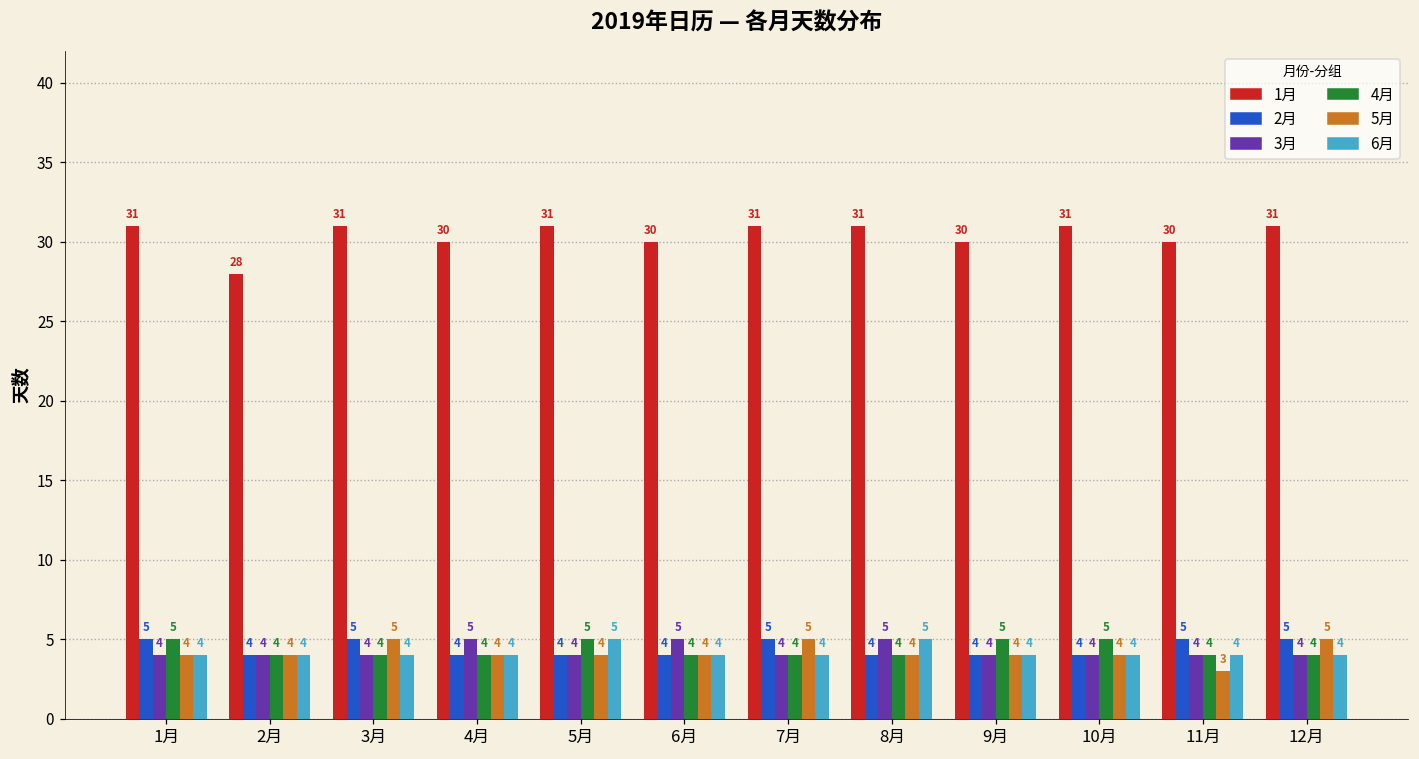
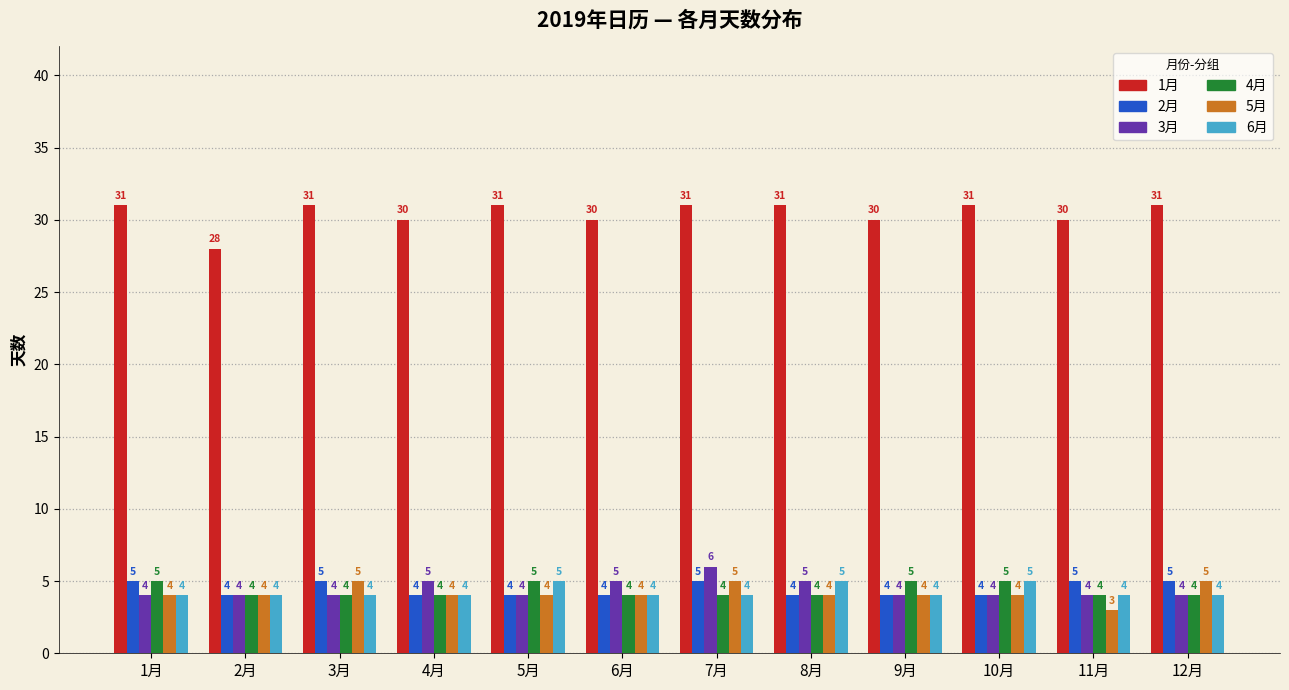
  {
    "1月": {
      "1月": 31,
      "2月": 28,
      "3月": 31,
      "4月": 30,
      "5月": 31,
      "6月": 30,
      "7月": 31,
      "8月": 31,
      "9月": 30,
      "10月": 31,
      "11月": 30,
      "12月": 31
    },
    "2月": {
      "1月": 5,
      "2月": 4,
      "3月": 5,
      "4月": 4,
      "5月": 4,
      "6月": 4,
      "7月": 5,
      "8月": 4,
      "9月": 4,
      "10月": 4,
      "11月": 5,
      "12月": 5
    },
    "3月": {
      "1月": 4,
      "2月": 4,
      "3月": 4,
      "4月": 5,
      "5月": 4,
      "6月": 5,
-     "7月": 4,
+     "7月": 6,
      "8月": 5,
      "9月": 4,
      "10月": 4,
      "11月": 4,
      "12月": 4
    },
    "4月": {
      "1月": 5,
      "2月": 4,
      "3月": 4,
      "4月": 4,
      "5月": 5,
      "6月": 4,
      "7月": 4,
      "8月": 4,
      "9月": 5,
      "10月": 5,
      "11月": 4,
      "12月": 4
    },
    "5月": {
      "1月": 4,
      "2月": 4,
      "3月": 5,
      "4月": 4,
      "5月": 4,
      "6月": 4,
      "7月": 5,
      "8月": 4,
      "9月": 4,
      "10月": 4,
      "11月": 3,
      "12月": 5
    },
    "6月": {
      "1月": 4,
      "2月": 4,
      "3月": 4,
      "4月": 4,
      "5月": 5,
      "6月": 4,
      "7月": 4,
      "8月": 5,
      "9月": 4,
-     "10月": 4,
+     "10月": 5,
      "11月": 4,
      "12月": 4
    }
  }
